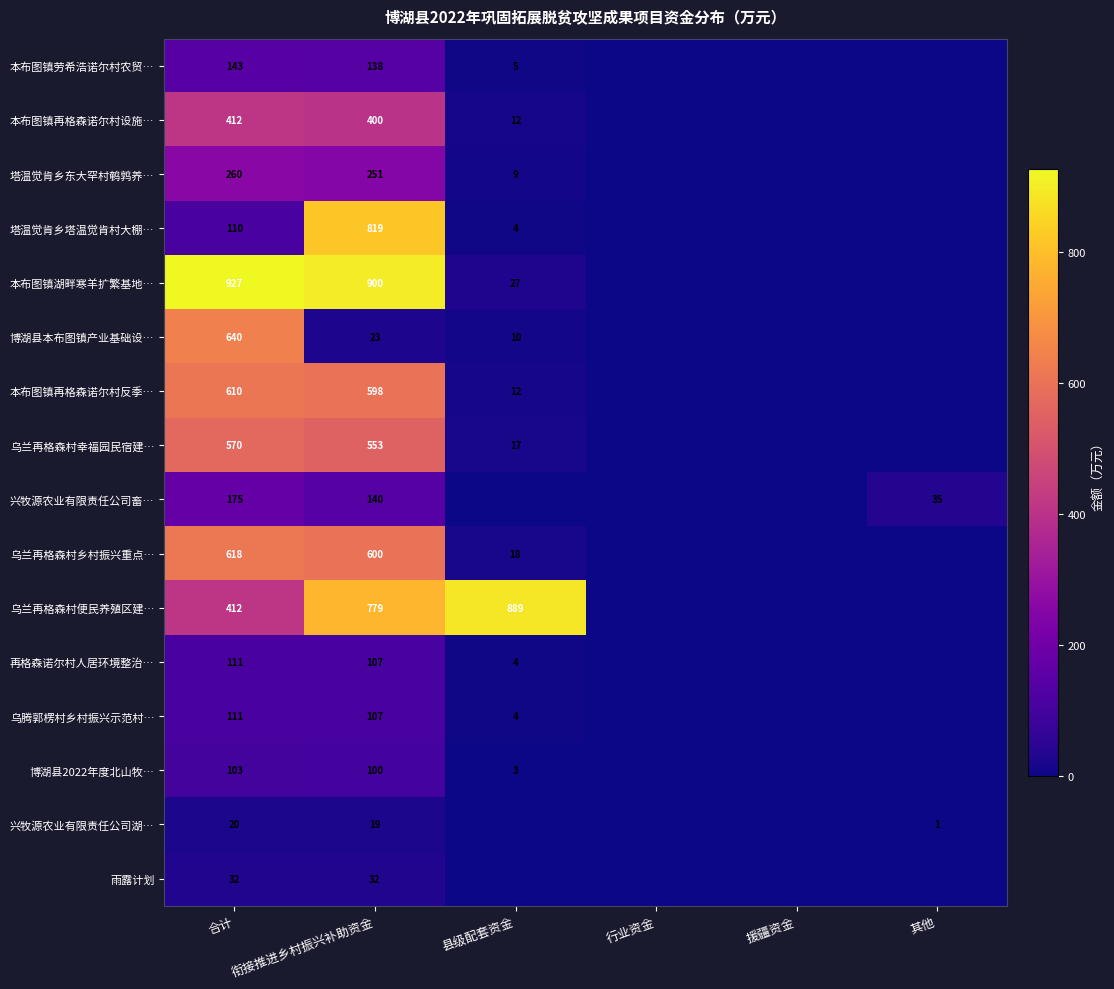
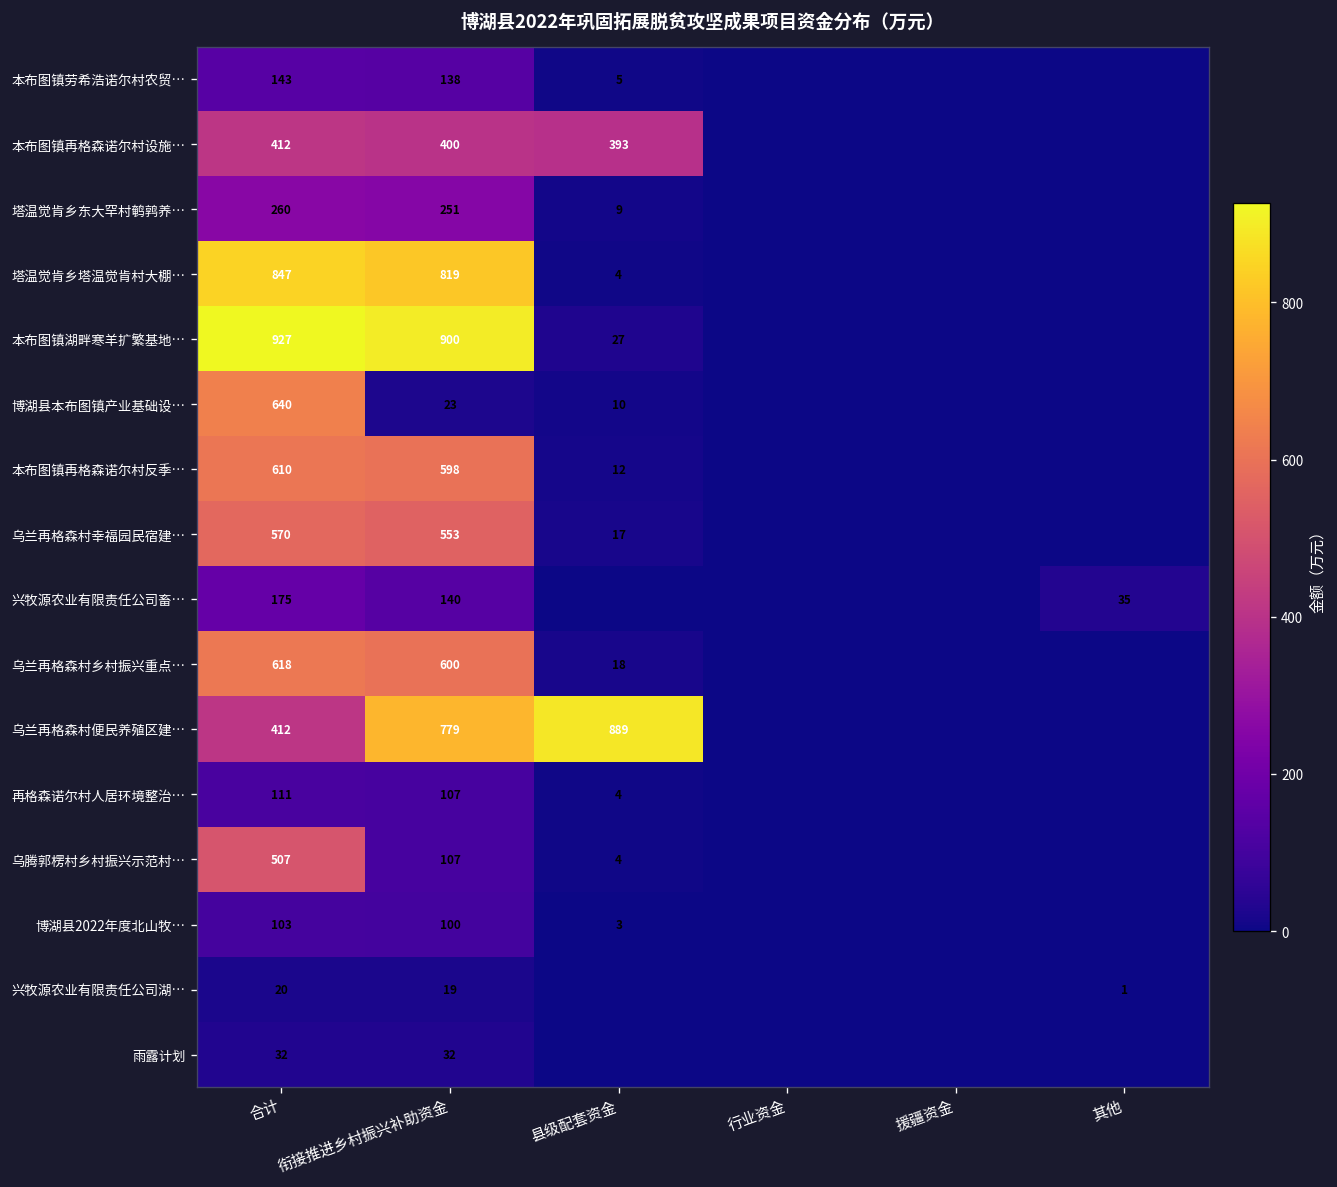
  {
    "本布图镇劳希浩诺尔村农贸…": {
      "合计": 143,
      "衔接推进乡村振兴补助资金": 138,
      "县级配套资金": 5
    },
    "本布图镇再格森诺尔村设施…": {
      "合计": 412,
      "衔接推进乡村振兴补助资金": 400,
-     "县级配套资金": 12
+     "县级配套资金": 393
    },
    "塔温觉肯乡东大罕村鹌鹑养…": {
      "合计": 260,
      "衔接推进乡村振兴补助资金": 251,
      "县级配套资金": 9
    },
    "塔温觉肯乡塔温觉肯村大棚…": {
-     "合计": 110,
+     "合计": 847,
      "衔接推进乡村振兴补助资金": 819,
      "县级配套资金": 4
    },
    "本布图镇湖畔寒羊扩繁基地…": {
      "合计": 927,
      "衔接推进乡村振兴补助资金": 900,
      "县级配套资金": 27
    },
    "博湖县本布图镇产业基础设…": {
      "合计": 640,
      "衔接推进乡村振兴补助资金": 23,
      "县级配套资金": 10
    },
    "本布图镇再格森诺尔村反季…": {
      "合计": 610,
      "衔接推进乡村振兴补助资金": 598,
      "县级配套资金": 12
    },
    "乌兰再格森村幸福园民宿建…": {
      "合计": 570,
      "衔接推进乡村振兴补助资金": 553,
      "县级配套资金": 17
    },
    "兴牧源农业有限责任公司畜…": {
      "合计": 175,
      "衔接推进乡村振兴补助资金": 140,
      "其他": 35
    },
    "乌兰再格森村乡村振兴重点…": {
      "合计": 618,
      "衔接推进乡村振兴补助资金": 600,
      "县级配套资金": 18
    },
    "乌兰再格森村便民养殖区建…": {
      "合计": 412,
      "衔接推进乡村振兴补助资金": 779,
      "县级配套资金": 889
    },
    "再格森诺尔村人居环境整治…": {
      "合计": 111,
      "衔接推进乡村振兴补助资金": 107,
      "县级配套资金": 4
    },
    "乌腾郭楞村乡村振兴示范村…": {
-     "合计": 111,
+     "合计": 507,
      "衔接推进乡村振兴补助资金": 107,
      "县级配套资金": 4
    },
    "博湖县2022年度北山牧…": {
      "合计": 103,
      "衔接推进乡村振兴补助资金": 100,
      "县级配套资金": 3
    },
    "兴牧源农业有限责任公司湖…": {
      "合计": 20,
      "衔接推进乡村振兴补助资金": 19,
      "其他": 1
    },
    "雨露计划": {
      "合计": 32,
      "衔接推进乡村振兴补助资金": 32
    }
  }
